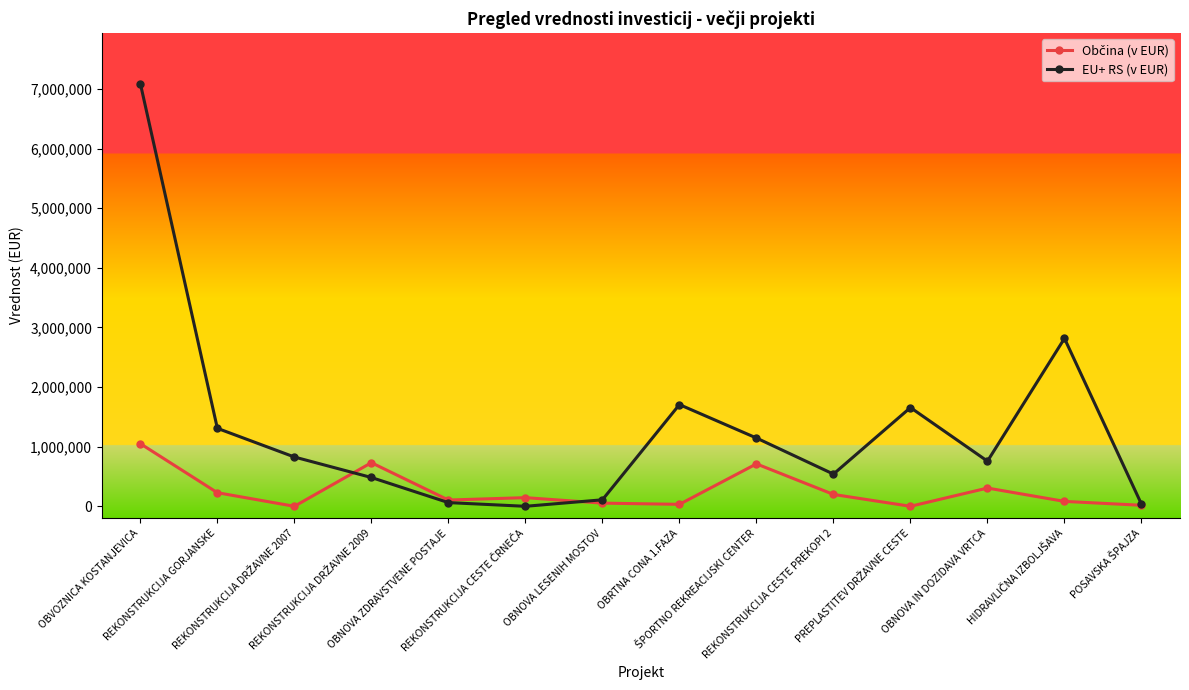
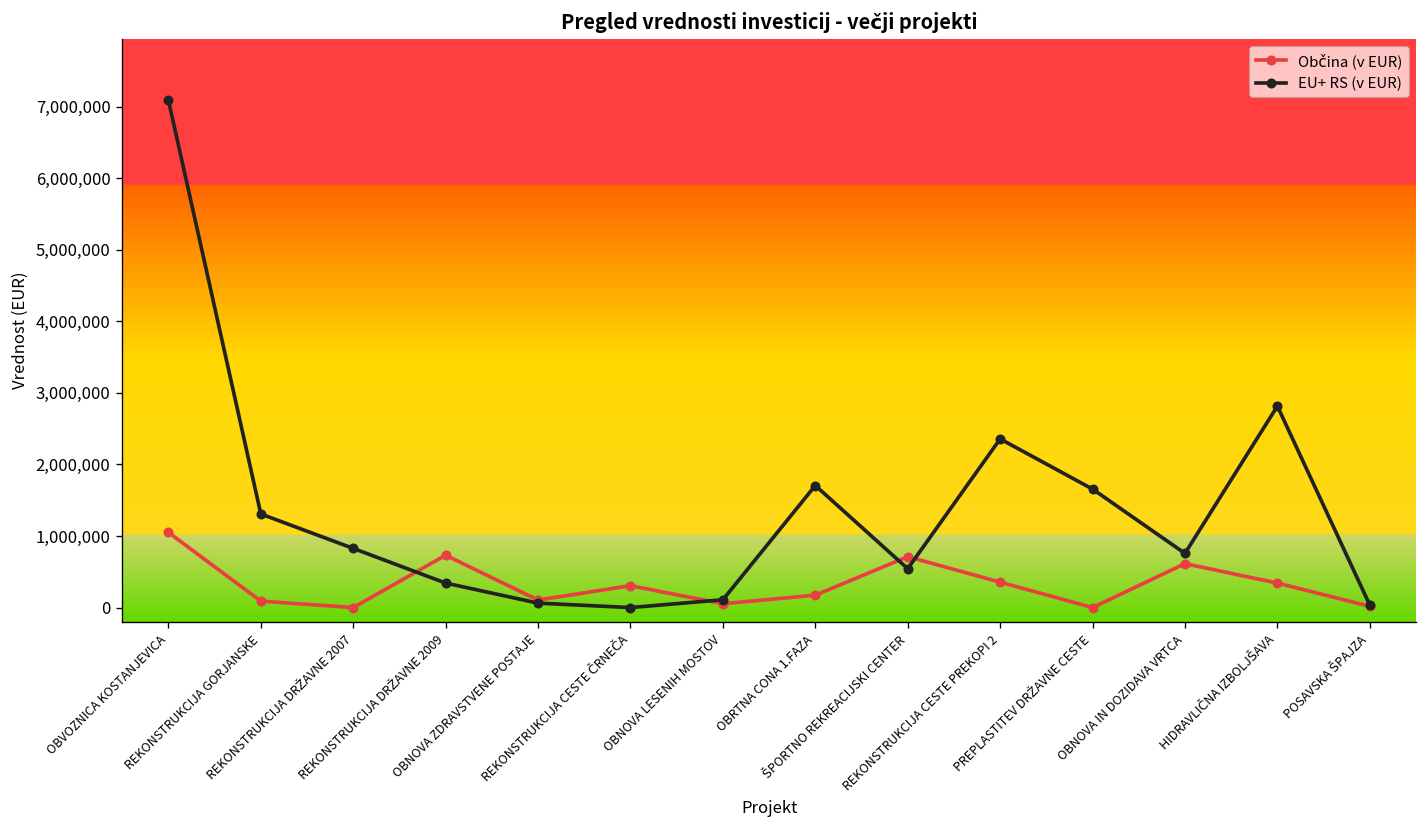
  {
    "Občina (v EUR)": {
      "OBVOZNICA KOSTANJEVICA": "1,100,000",
-     "REKONSTRUKCIJA GORJANSKE": "200,000",
+     "REKONSTRUKCIJA GORJANSKE": "100,000",
      "REKONSTRUKCIJA DRŽAVNE 2007": "0",
      "REKONSTRUKCIJA DRŽAVNE 2009": "700,000",
      "OBNOVA ZDRAVSTVENE POSTAJE": "100,000",
-     "REKONSTRUKCIJA CESTE ČRNEČA": "100,000",
+     "REKONSTRUKCIJA CESTE ČRNEČA": "300,000",
      "OBNOVA LESENIH MOSTOV": "100,000",
-     "OBRTNA CONA 1.FAZA": "0",
+     "OBRTNA CONA 1.FAZA": "200,000",
      "ŠPORTNO REKREACIJSKI CENTER": "700,000",
-     "REKONSTRUKCIJA CESTE PREKOPI 2": "200,000",
+     "REKONSTRUKCIJA CESTE PREKOPI 2": "400,000",
      "PREPLASTITEV DRŽAVNE CESTE": "0",
-     "OBNOVA IN DOZIDAVA VRTCA": "300,000",
-     "HIDRAVLIČNA IZBOLJŠAVA": "100,000"
+     "OBNOVA IN DOZIDAVA VRTCA": "600,000",
+     "HIDRAVLIČNA IZBOLJŠAVA": "300,000"
    },
    "EU+ RS (v EUR)": {
      "OBVOZNICA KOSTANJEVICA": "7,100,000",
      "REKONSTRUKCIJA GORJANSKE": "1,300,000",
      "REKONSTRUKCIJA DRŽAVNE 2007": "800,000",
-     "REKONSTRUKCIJA DRŽAVNE 2009": "500,000",
+     "REKONSTRUKCIJA DRŽAVNE 2009": "300,000",
      "OBNOVA ZDRAVSTVENE POSTAJE": "100,000",
      "REKONSTRUKCIJA CESTE ČRNEČA": "0",
      "OBNOVA LESENIH MOSTOV": "100,000",
      "OBRTNA CONA 1.FAZA": "1,700,000",
-     "ŠPORTNO REKREACIJSKI CENTER": "1,100,000",
-     "REKONSTRUKCIJA CESTE PREKOPI 2": "500,000",
+     "ŠPORTNO REKREACIJSKI CENTER": "500,000",
+     "REKONSTRUKCIJA CESTE PREKOPI 2": "2,400,000",
      "PREPLASTITEV DRŽAVNE CESTE": "1,700,000",
      "OBNOVA IN DOZIDAVA VRTCA": "800,000",
      "HIDRAVLIČNA IZBOLJŠAVA": "2,800,000"
    }
  }
